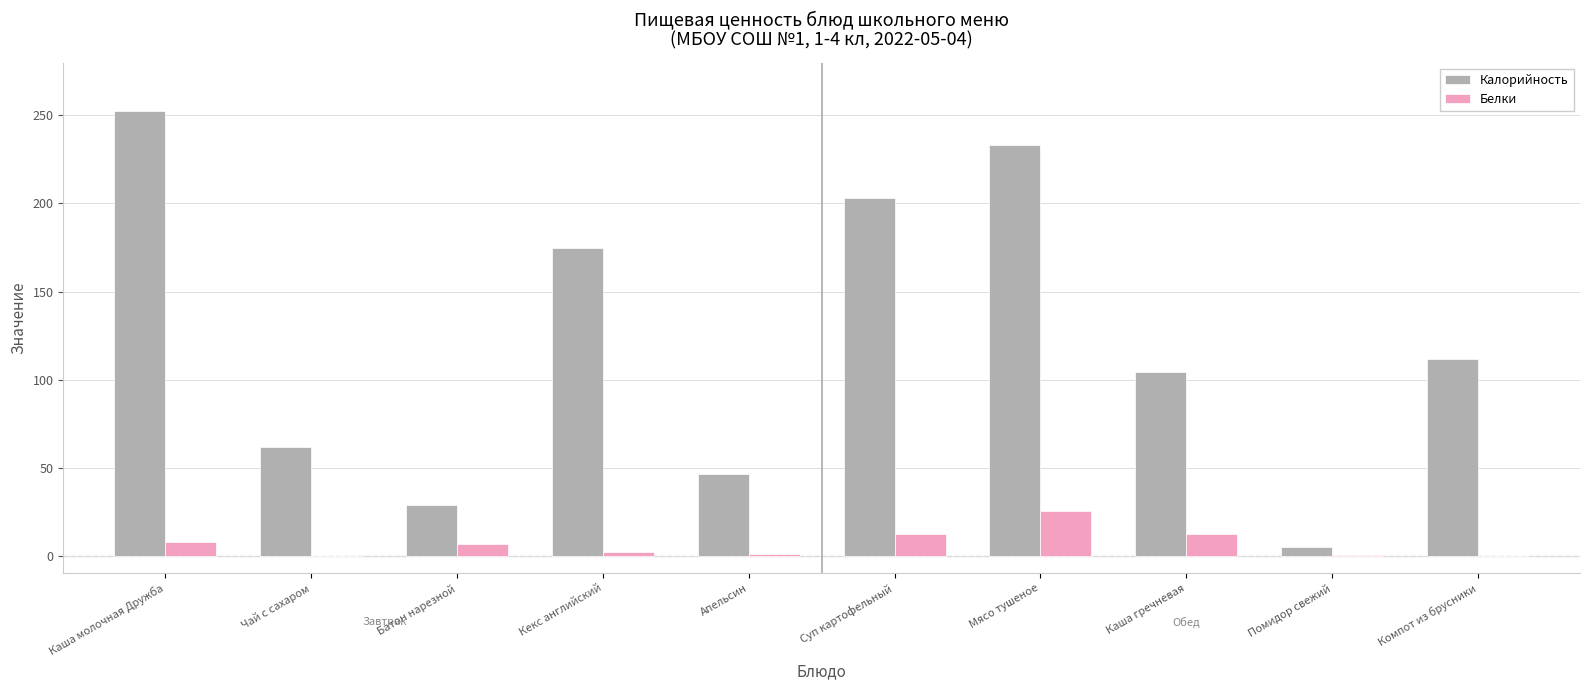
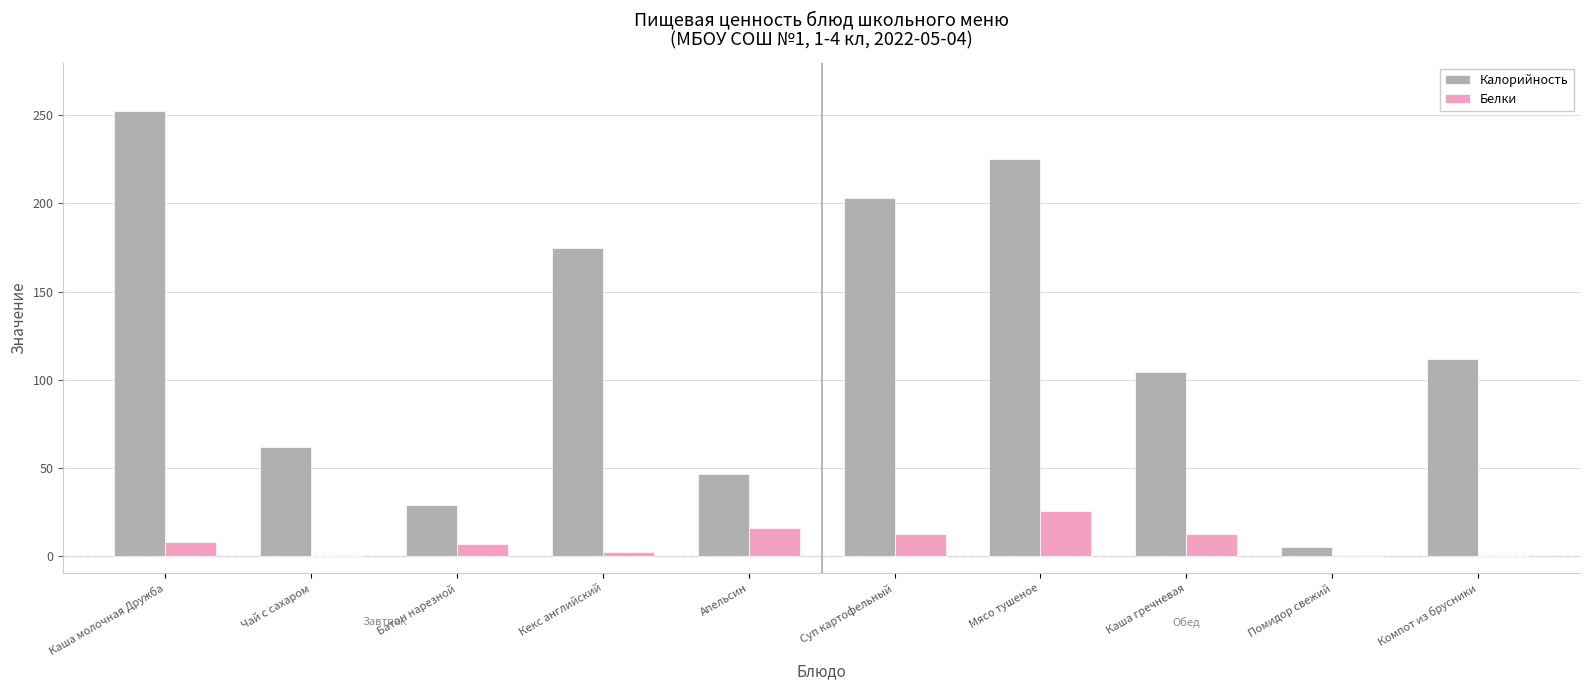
  {
    "Калорийность": {
      "Каша молочная Дружба": 253,
      "Чай с сахаром": 62,
      "Батон нарезной": 29,
      "Кекс английский": 175,
      "Апельсин": 46,
      "Суп картофельный": 203,
-     "Мясо тушеное": 233,
+     "Мясо тушеное": 225,
      "Каша гречневая": 105,
      "Помидор свежий": 5,
      "Компот из брусники": 112
    },
    "Белки": {
      "Каша молочная Дружба": 8,
      "Чай с сахаром": 0,
      "Батон нарезной": 7,
      "Кекс английский": 2,
-     "Апельсин": 1,
+     "Апельсин": 16,
      "Суп картофельный": 12,
      "Мясо тушеное": 25,
      "Каша гречневая": 12
    }
  }
